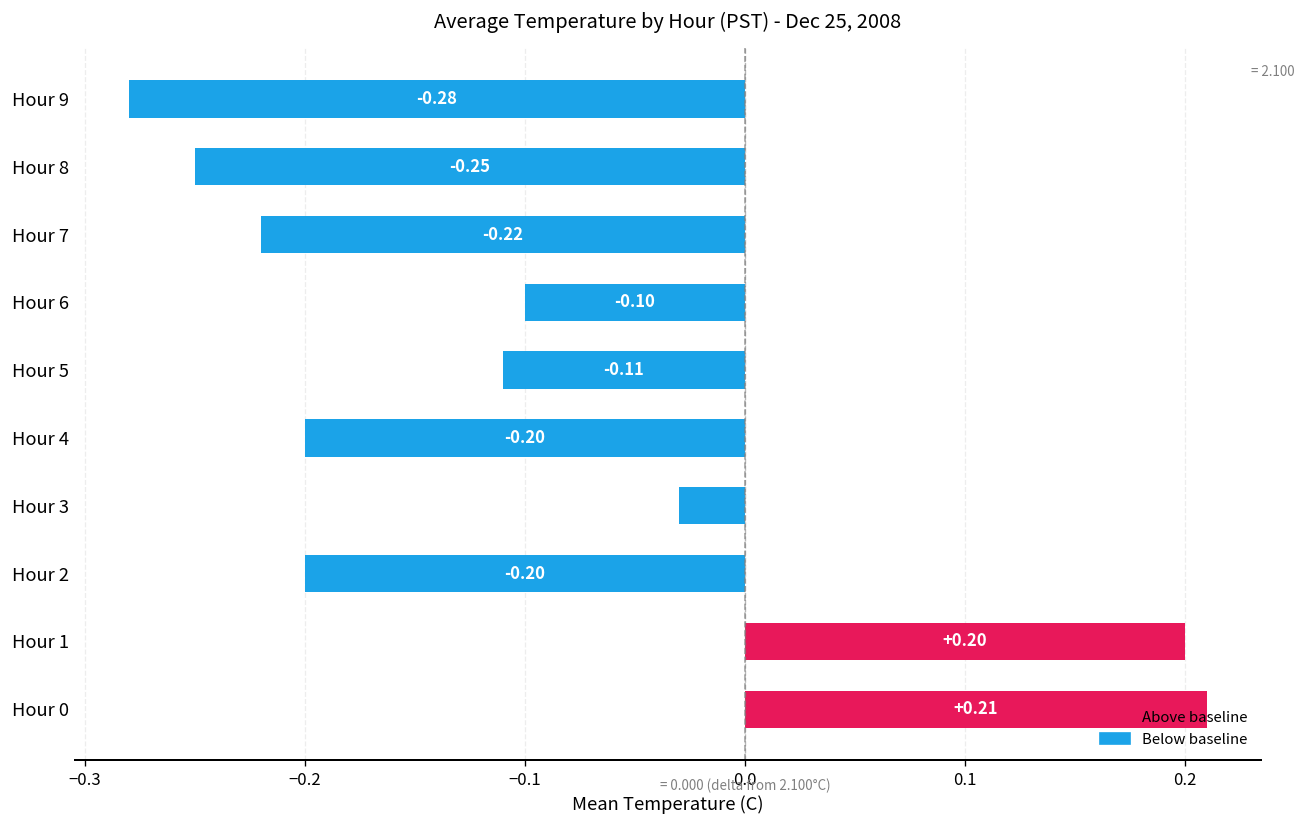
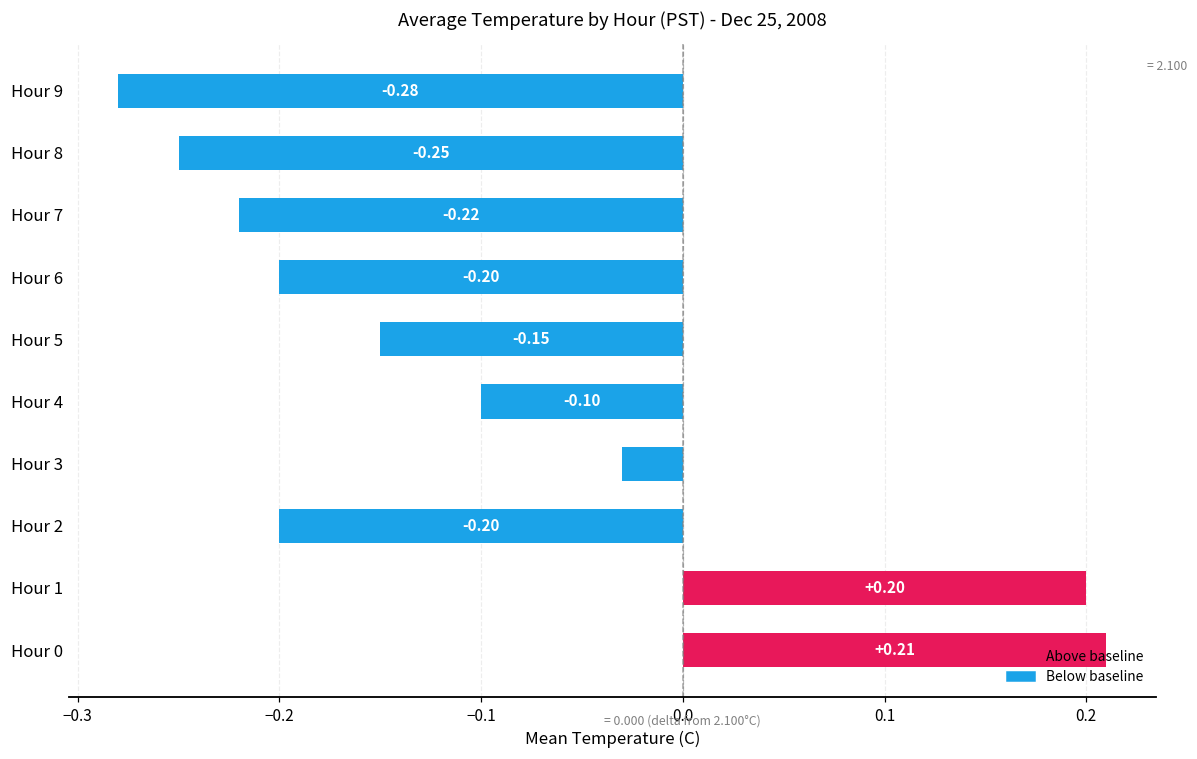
  {
    "Hour 9": "-0.28",
    "Hour 8": "-0.25",
    "Hour 7": "-0.22",
-   "Hour 6": "-0.10",
-   "Hour 5": "-0.11",
-   "Hour 4": "-0.20",
+   "Hour 6": "-0.20",
+   "Hour 5": "-0.15",
+   "Hour 4": "-0.10",
    "Hour 2": "-0.20",
    "Hour 1": "+0.20",
    "Hour 0": "+0.21"
  }
